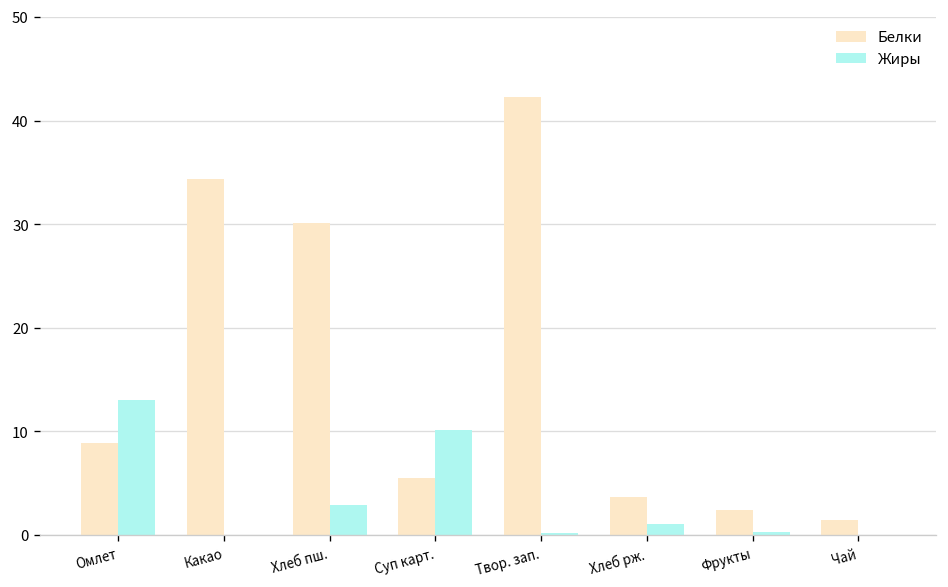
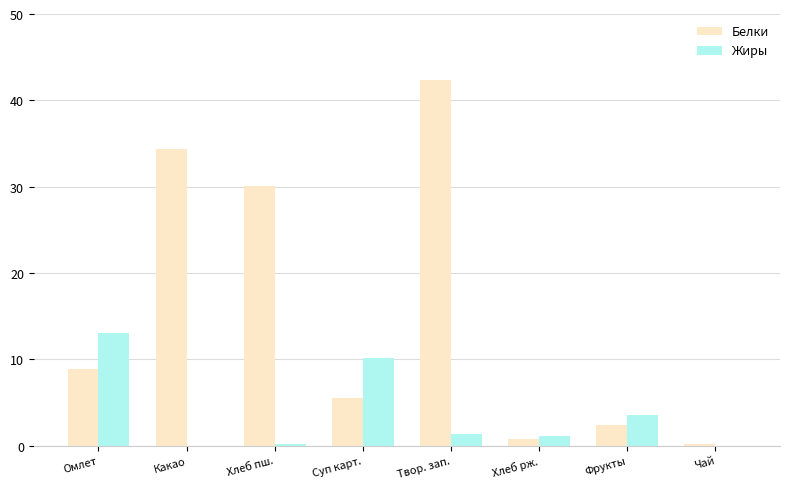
  {
    "Белки": {
      "Омлет": 9,
      "Какао": 34,
      "Хлеб пш.": 30,
      "Суп карт.": 5,
      "Твор. зап.": 42,
-     "Хлеб рж.": 4,
+     "Хлеб рж.": 1,
      "Фрукты": 2,
-     "Чай": 1
+     "Чай": 0
    },
    "Жиры": {
      "Омлет": 13,
      "Какао": 0,
-     "Хлеб пш.": 3,
+     "Хлеб пш.": 0,
      "Суп карт.": 10,
-     "Твор. зап.": 0,
+     "Твор. зап.": 1,
      "Хлеб рж.": 1,
-     "Фрукты": 0,
+     "Фрукты": 4,
      "Чай": 0
    }
  }
